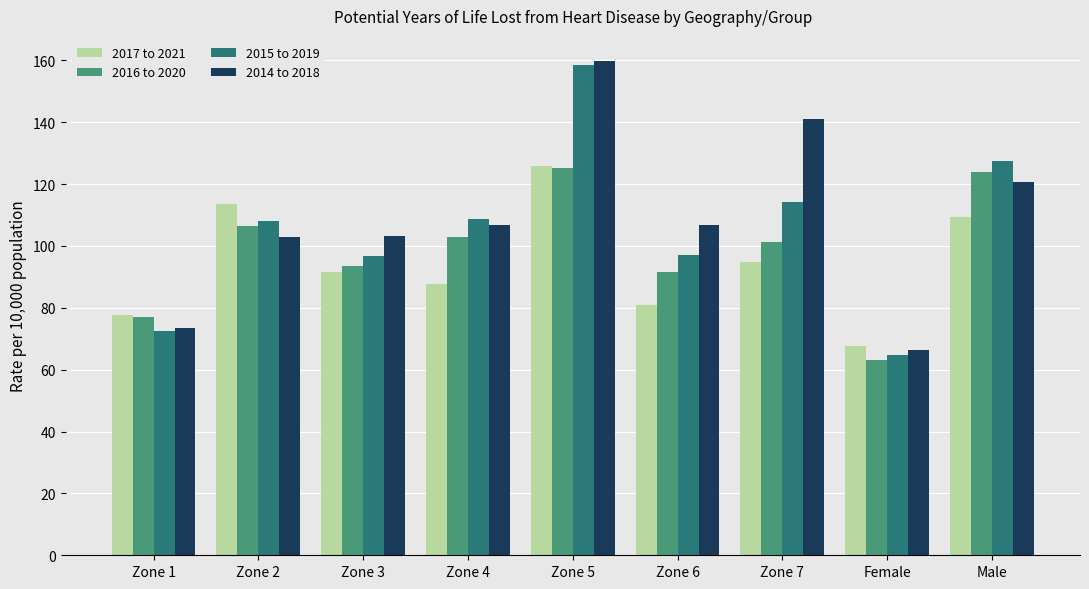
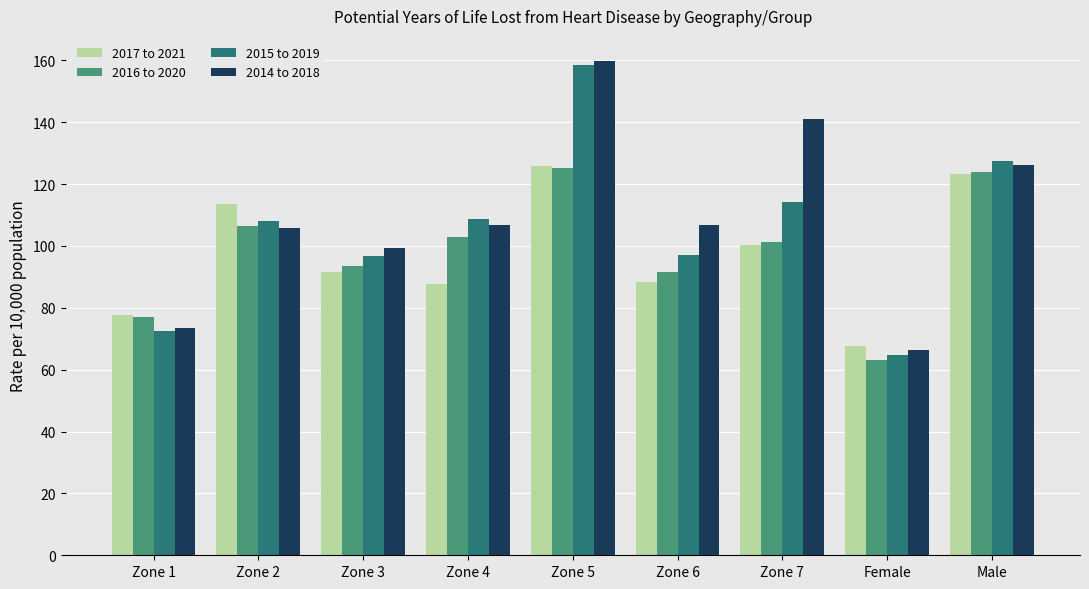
  {
    "2017 to 2021": {
      "Zone 1": 78,
      "Zone 2": 114,
      "Zone 3": 92,
      "Zone 4": 88,
      "Zone 5": 126,
-     "Zone 6": 81,
-     "Zone 7": 95,
+     "Zone 6": 88,
+     "Zone 7": 100,
      "Female": 68,
-     "Male": 109
+     "Male": 123
    },
    "2014 to 2018": {
      "Zone 1": 73,
-     "Zone 2": 103,
-     "Zone 3": 103,
+     "Zone 2": 106,
+     "Zone 3": 100,
      "Zone 4": 107,
      "Zone 5": 160,
      "Zone 6": 107,
      "Zone 7": 141,
      "Female": 66,
-     "Male": 121
+     "Male": 126
    }
  }
